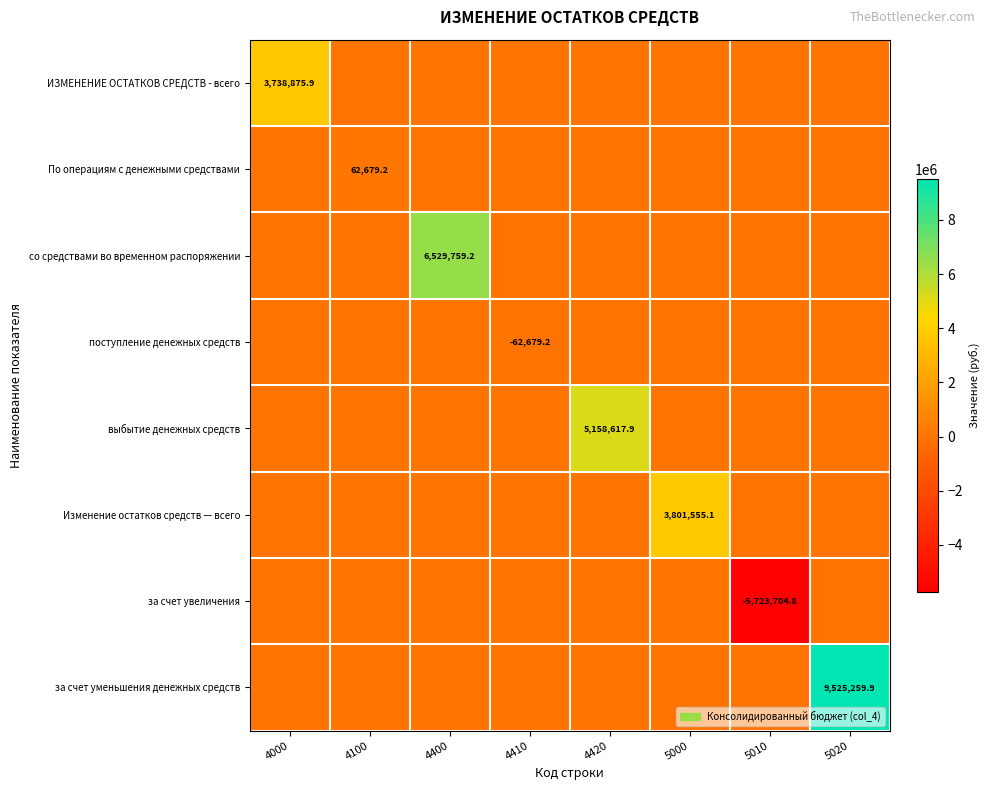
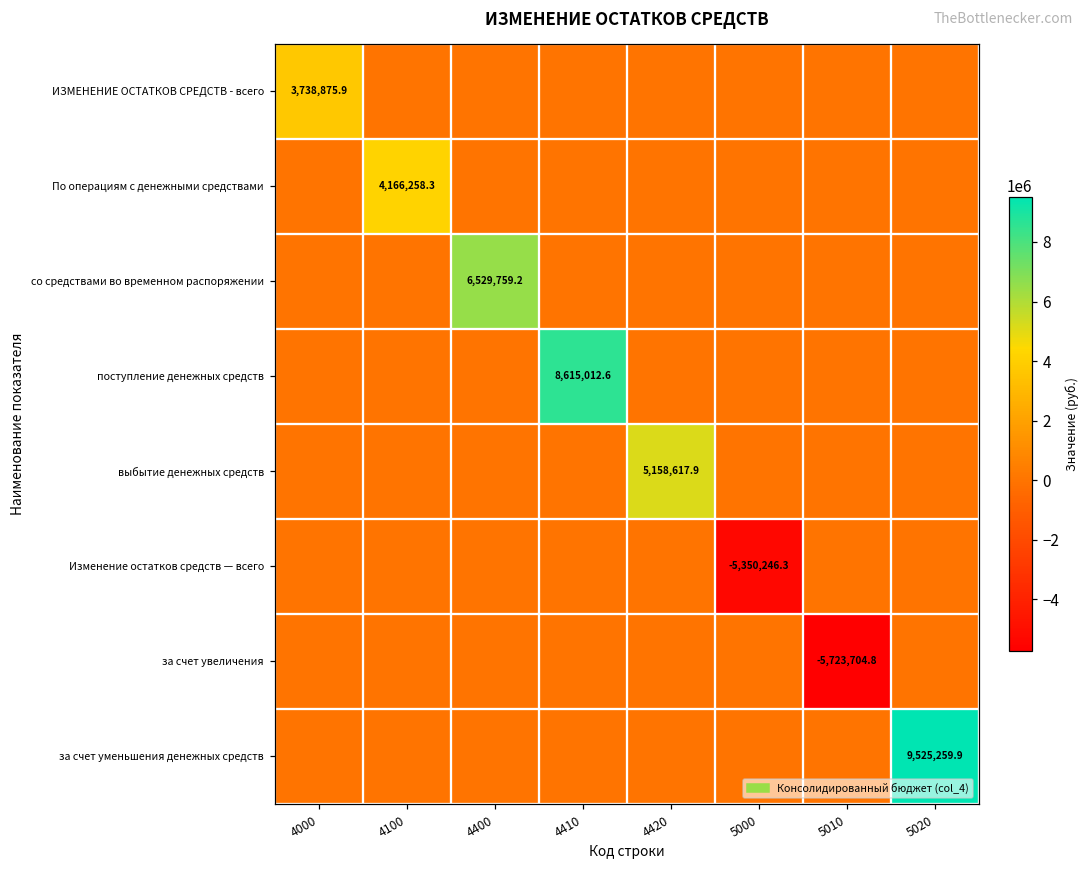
  {
    "ИЗМЕНЕНИЕ ОСТАТКОВ СРЕДСТВ - всего": {
      "4000": "3,738,875.9"
    },
    "По операциям с денежными средствами": {
-     "4100": "62,679.2"
+     "4100": "4,166,258.3"
    },
    "со средствами во временном распоряжении": {
      "4400": "6,529,759.2"
    },
    "поступление денежных средств": {
-     "4410": "-62,679.2"
+     "4410": "8,615,012.6"
    },
    "выбытие денежных средств": {
      "4420": "5,158,617.9"
    },
    "Изменение остатков средств — всего": {
-     "5000": "3,801,555.1"
+     "5000": "-5,350,246.3"
    },
    "за счет увеличения": {
      "5010": "-5,723,704.8"
    },
    "за счет уменьшения денежных средств": {
      "5020": "9,525,259.9"
    }
  }
